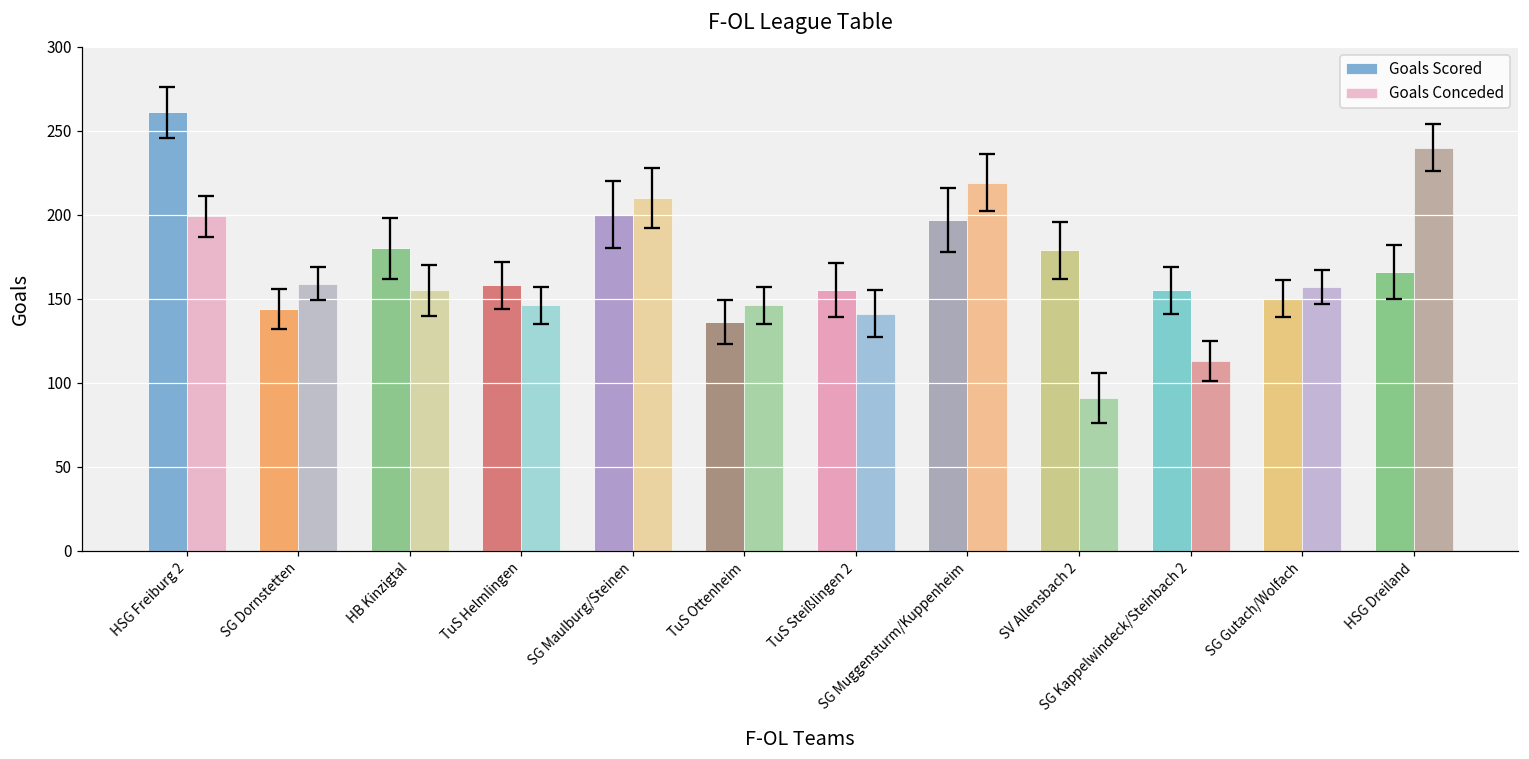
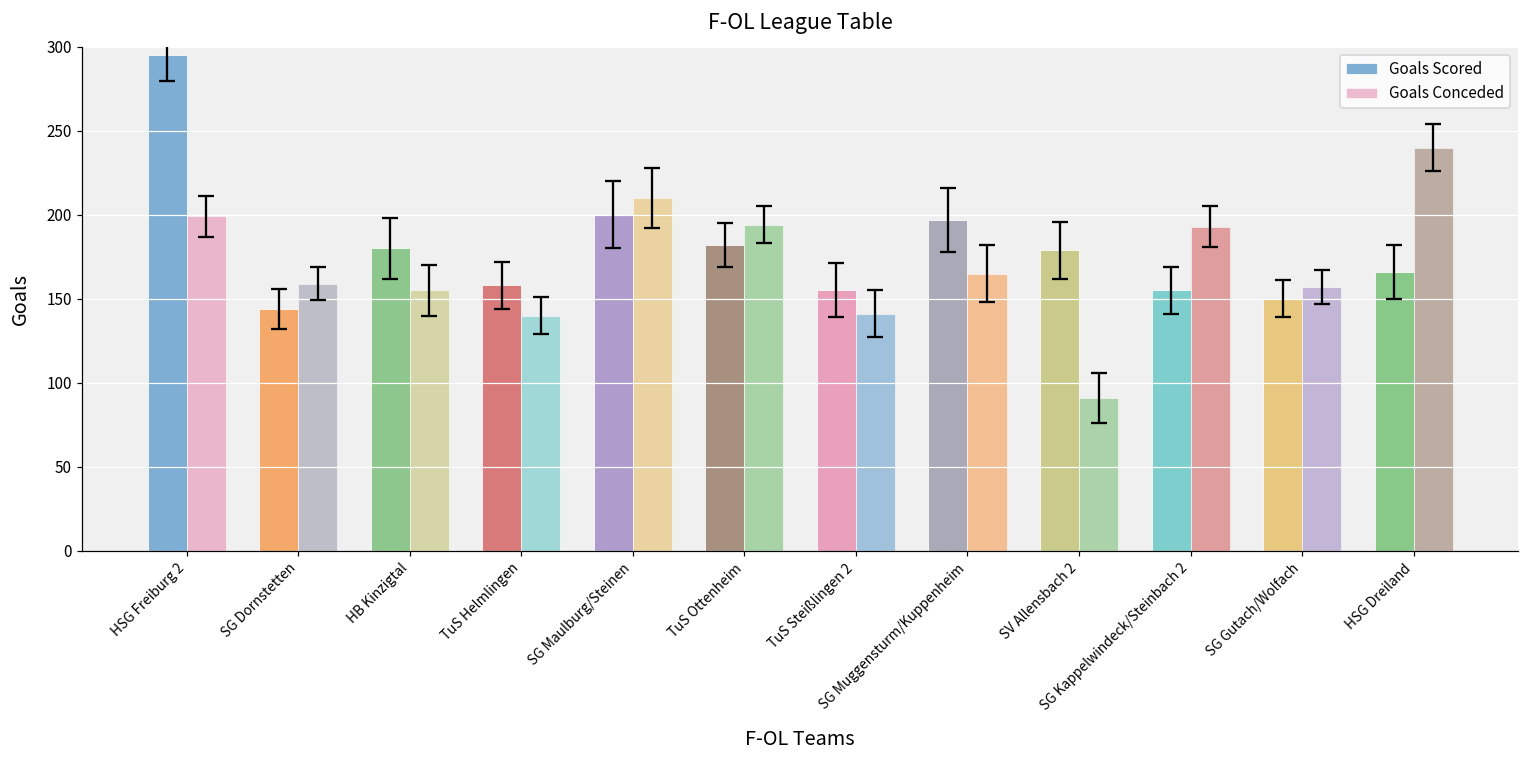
  {
    "Goals Scored": {
-     "HSG Freiburg 2": 261,
+     "HSG Freiburg 2": 295,
      "SG Dornstetten": 144,
      "HB Kinzigtal": 180,
      "TuS Helmlingen": 158,
      "SG Maulburg/Steinen": 200,
-     "TuS Ottenheim": 136,
+     "TuS Ottenheim": 182,
      "TuS Steißlingen 2": 155,
      "SG Muggensturm/Kuppenheim": 197,
      "SV Allensbach 2": 179,
      "SG Kappelwindeck/Steinbach 2": 155,
      "SG Gutach/Wolfach": 150,
      "HSG Dreiland": 166
    },
    "Goals Conceded": {
      "HSG Freiburg 2": 199,
      "SG Dornstetten": 159,
      "HB Kinzigtal": 155,
-     "TuS Helmlingen": 146,
+     "TuS Helmlingen": 140,
      "SG Maulburg/Steinen": 210,
-     "TuS Ottenheim": 146,
+     "TuS Ottenheim": 194,
      "TuS Steißlingen 2": 141,
-     "SG Muggensturm/Kuppenheim": 219,
+     "SG Muggensturm/Kuppenheim": 165,
      "SV Allensbach 2": 91,
-     "SG Kappelwindeck/Steinbach 2": 113,
+     "SG Kappelwindeck/Steinbach 2": 193,
      "SG Gutach/Wolfach": 157,
      "HSG Dreiland": 240
    }
  }
